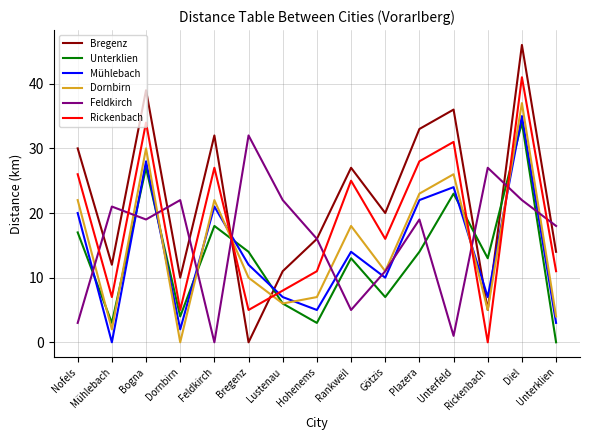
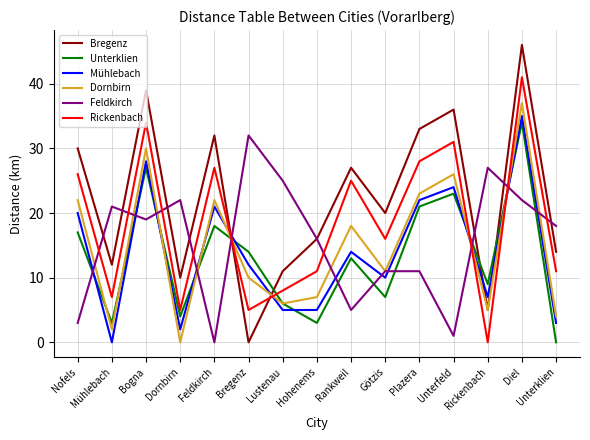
  {
    "Bregenz": {
      "Nofels": 30,
      "Mühlebach": 12,
      "Dornbirn": 10,
      "Feldkirch": 32,
      "Bregenz": 0,
      "Lustenau": 11,
      "Rankweil": 27,
      "Götzis": 20,
      "Plazera": 33,
      "Unterfeld": 36,
      "Diel": 46,
      "Unterklien": 14
    },
    "Unterklien": {
      "Nofels": 17,
      "Mühlebach": 3,
      "Bogna": 27,
      "Dornbirn": 4,
      "Feldkirch": 18,
      "Bregenz": 14,
      "Hohenems": 3,
      "Rankweil": 13,
      "Götzis": 7,
-     "Plazera": 14,
+     "Plazera": 21,
      "Unterfeld": 23,
-     "Rickenbach": 13,
+     "Rickenbach": 9,
      "Diel": 34,
      "Unterklien": 0
    },
    "Mühlebach": {
      "Nofels": 20,
      "Mühlebach": 0,
      "Bogna": 28,
      "Dornbirn": 2,
      "Feldkirch": 21,
      "Bregenz": 12,
-     "Lustenau": 7,
+     "Lustenau": 5,
      "Hohenems": 5,
      "Rankweil": 14,
      "Götzis": 10,
      "Plazera": 22,
      "Unterfeld": 24,
      "Rickenbach": 7,
      "Diel": 35,
      "Unterklien": 3
    },
    "Dornbirn": {
      "Nofels": 22,
      "Mühlebach": 2,
      "Bogna": 30,
      "Dornbirn": 0,
      "Feldkirch": 22,
      "Bregenz": 10,
      "Hohenems": 7,
      "Rankweil": 18,
      "Plazera": 23,
      "Unterfeld": 26,
      "Diel": 37,
      "Unterklien": 4
    },
    "Feldkirch": {
      "Nofels": 3,
      "Mühlebach": 21,
      "Bogna": 19,
      "Dornbirn": 22,
      "Feldkirch": 0,
      "Bregenz": 32,
-     "Lustenau": 22,
+     "Lustenau": 25,
      "Rankweil": 5,
-     "Plazera": 19,
+     "Plazera": 11,
      "Unterfeld": 1,
      "Rickenbach": 27,
      "Diel": 22,
      "Unterklien": 18
    },
    "Rickenbach": {
      "Nofels": 26,
      "Mühlebach": 7,
      "Dornbirn": 5,
      "Feldkirch": 27,
      "Bregenz": 5,
      "Lustenau": 8,
      "Hohenems": 11,
      "Rankweil": 25,
      "Götzis": 16,
      "Plazera": 28,
      "Unterfeld": 31,
      "Rickenbach": 0,
      "Diel": 41,
      "Unterklien": 11
    }
  }
